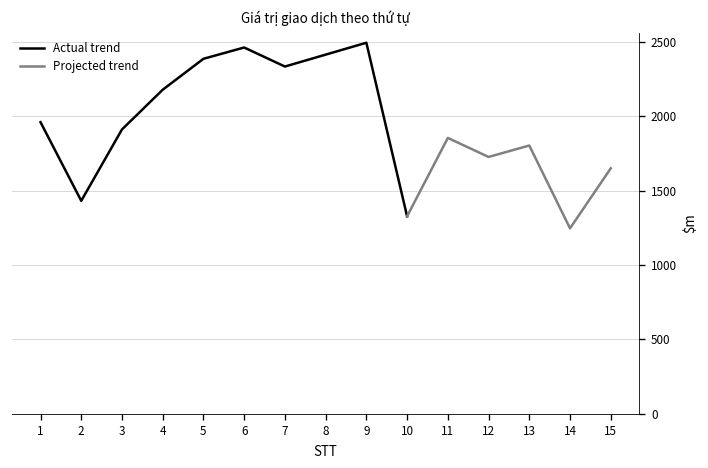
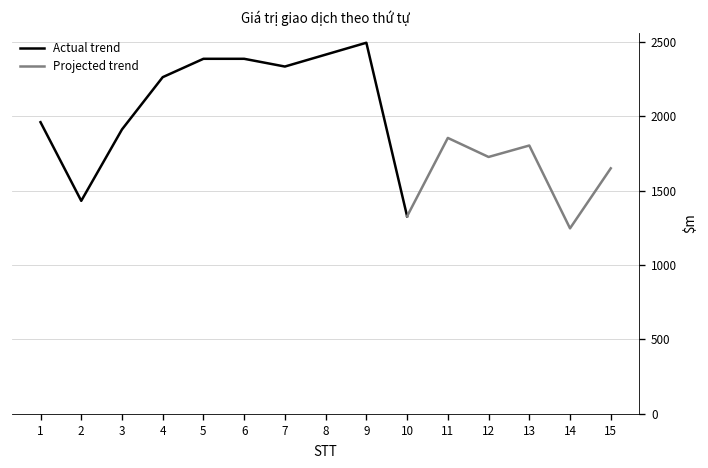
  {
    "Actual trend": {
      "1": 1960,
      "2": 1430,
      "3": 1910,
-     "4": 2180,
+     "4": 2260,
      "5": 2390,
-     "6": 2460,
+     "6": 2390,
      "7": 2330,
      "8": 2410,
      "9": 2490
    },
    "Projected trend": {
      "11": 1850,
      "12": 1730,
      "13": 1800,
      "14": 1250,
      "15": 1650
    }
  }
